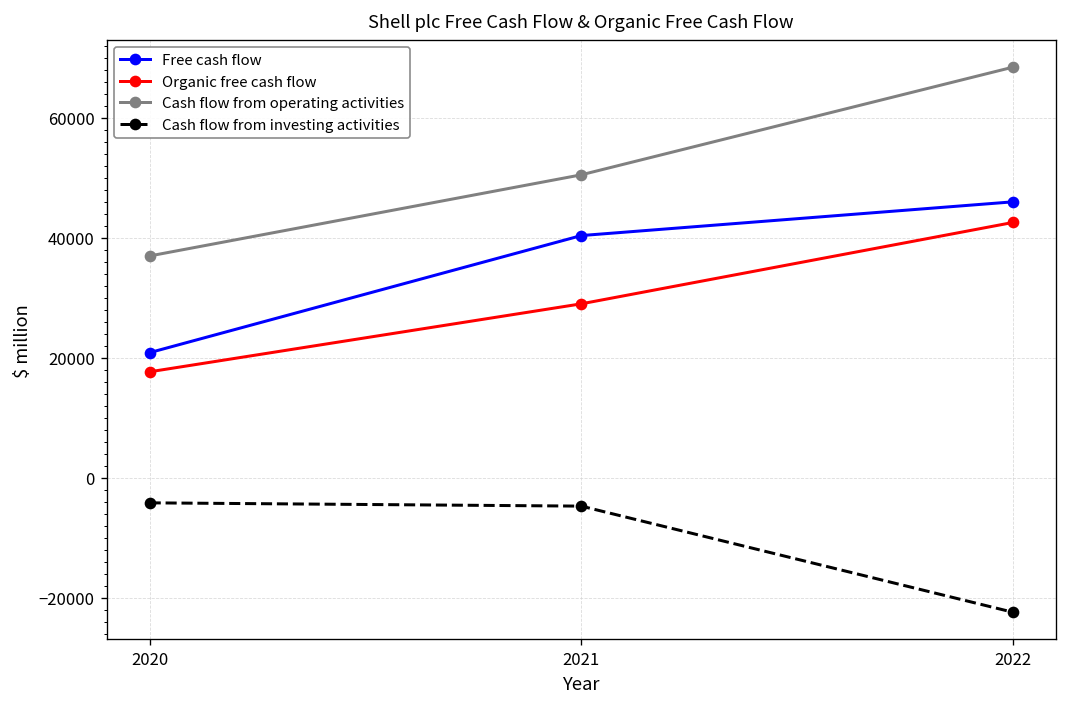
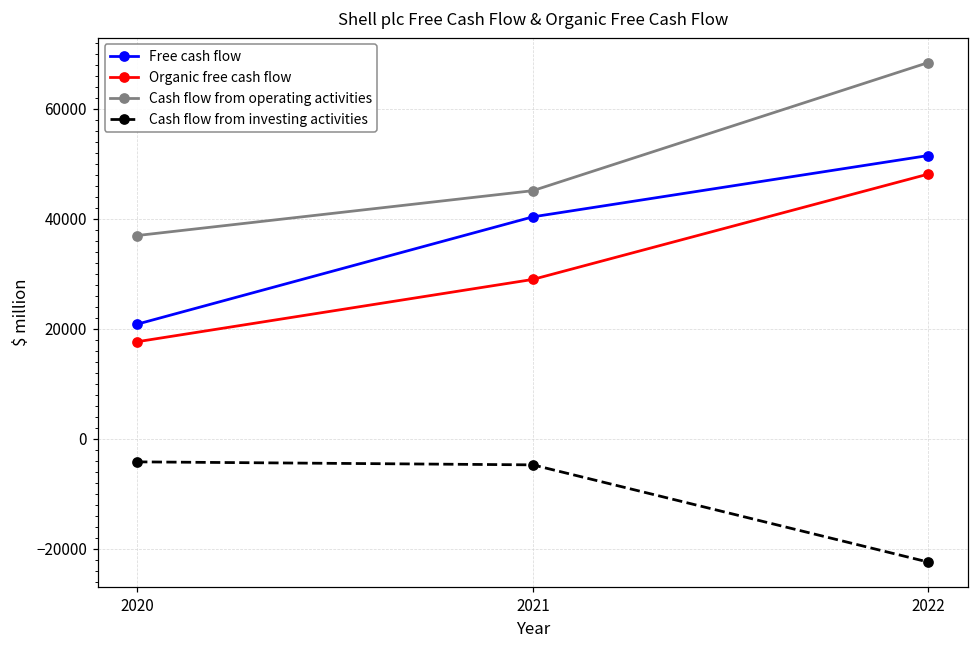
  {
    "Free cash flow": {
      "2020": 21000,
      "2021": 40000,
-     "2022": 46000
+     "2022": 52000
    },
    "Organic free cash flow": {
      "2020": 18000,
      "2021": 29000,
-     "2022": 43000
+     "2022": 48000
    },
    "Cash flow from operating activities": {
      "2020": 37000,
-     "2021": 50000,
+     "2021": 45000,
      "2022": 68000
    },
    "Cash flow from investing activities": {
      "2020": -4000,
      "2021": -5000,
      "2022": -22000
    }
  }
